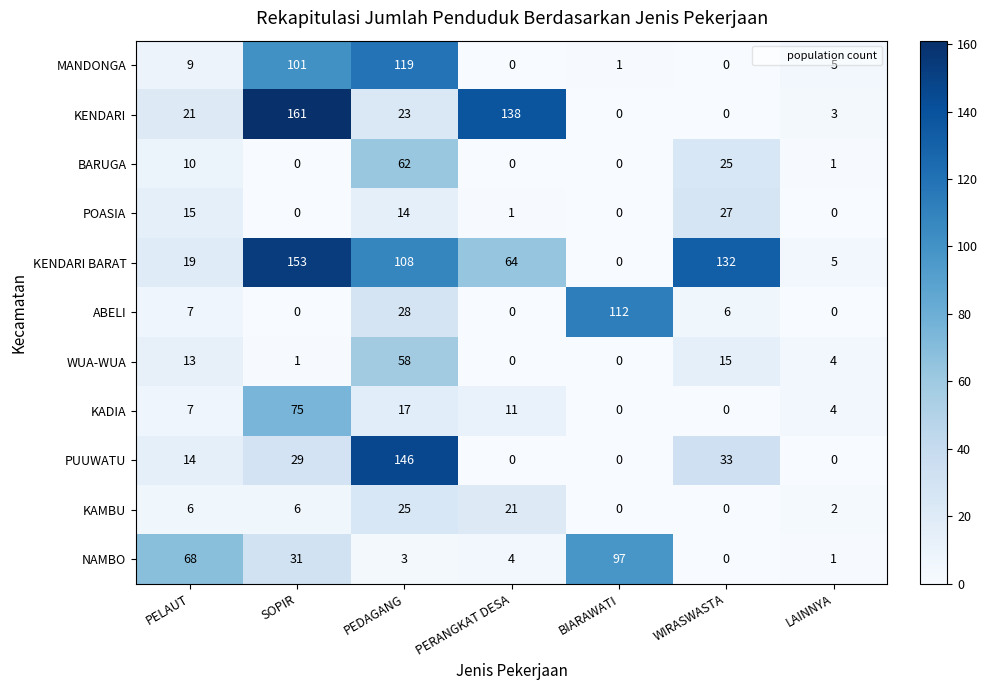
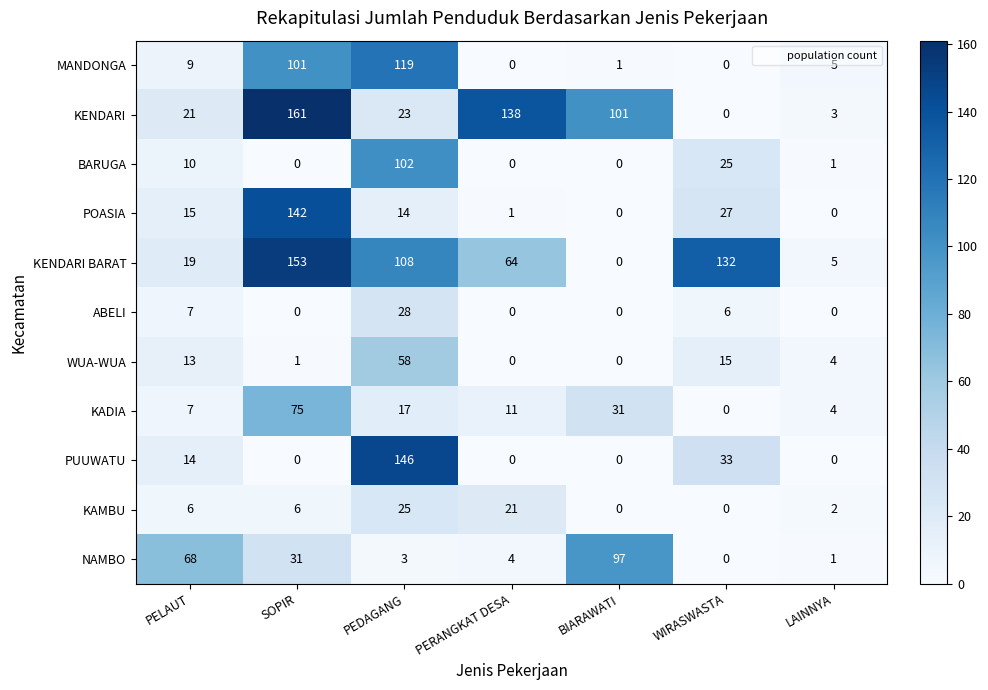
  {
    "MANDONGA": {
      "PELAUT": 9,
      "SOPIR": 101,
      "PEDAGANG": 119,
      "PERANGKAT DESA": 0,
      "BIARAWATI": 1,
      "WIRASWASTA": 0
    },
    "KENDARI": {
      "PELAUT": 21,
      "SOPIR": 161,
      "PEDAGANG": 23,
      "PERANGKAT DESA": 138,
-     "BIARAWATI": 0,
+     "BIARAWATI": 101,
      "WIRASWASTA": 0,
      "LAINNYA": 3
    },
    "BARUGA": {
      "PELAUT": 10,
      "SOPIR": 0,
-     "PEDAGANG": 62,
+     "PEDAGANG": 102,
      "PERANGKAT DESA": 0,
      "BIARAWATI": 0,
      "WIRASWASTA": 25,
      "LAINNYA": 1
    },
    "POASIA": {
      "PELAUT": 15,
-     "SOPIR": 0,
+     "SOPIR": 142,
      "PEDAGANG": 14,
      "PERANGKAT DESA": 1,
      "BIARAWATI": 0,
      "WIRASWASTA": 27,
      "LAINNYA": 0
    },
    "KENDARI BARAT": {
      "PELAUT": 19,
      "SOPIR": 153,
      "PEDAGANG": 108,
      "PERANGKAT DESA": 64,
      "BIARAWATI": 0,
      "WIRASWASTA": 132,
      "LAINNYA": 5
    },
    "ABELI": {
      "PELAUT": 7,
      "SOPIR": 0,
      "PEDAGANG": 28,
      "PERANGKAT DESA": 0,
-     "BIARAWATI": 112,
+     "BIARAWATI": 0,
      "WIRASWASTA": 6,
      "LAINNYA": 0
    },
    "WUA-WUA": {
      "PELAUT": 13,
      "SOPIR": 1,
      "PEDAGANG": 58,
      "PERANGKAT DESA": 0,
      "BIARAWATI": 0,
      "WIRASWASTA": 15,
      "LAINNYA": 4
    },
    "KADIA": {
      "PELAUT": 7,
      "SOPIR": 75,
      "PEDAGANG": 17,
      "PERANGKAT DESA": 11,
-     "BIARAWATI": 0,
+     "BIARAWATI": 31,
      "WIRASWASTA": 0,
      "LAINNYA": 4
    },
    "PUUWATU": {
      "PELAUT": 14,
-     "SOPIR": 29,
+     "SOPIR": 0,
      "PEDAGANG": 146,
      "PERANGKAT DESA": 0,
      "BIARAWATI": 0,
      "WIRASWASTA": 33,
      "LAINNYA": 0
    },
    "KAMBU": {
      "PELAUT": 6,
      "SOPIR": 6,
      "PEDAGANG": 25,
      "PERANGKAT DESA": 21,
      "BIARAWATI": 0,
      "WIRASWASTA": 0,
      "LAINNYA": 2
    },
    "NAMBO": {
      "PELAUT": 68,
      "SOPIR": 31,
      "PEDAGANG": 3,
      "PERANGKAT DESA": 4,
      "BIARAWATI": 97,
      "WIRASWASTA": 0,
      "LAINNYA": 1
    }
  }
